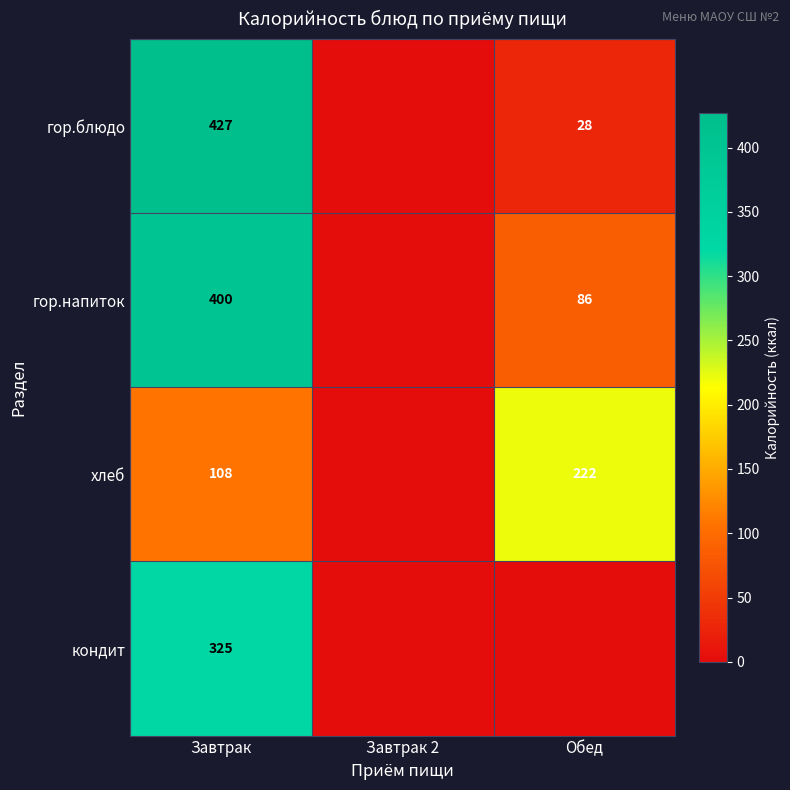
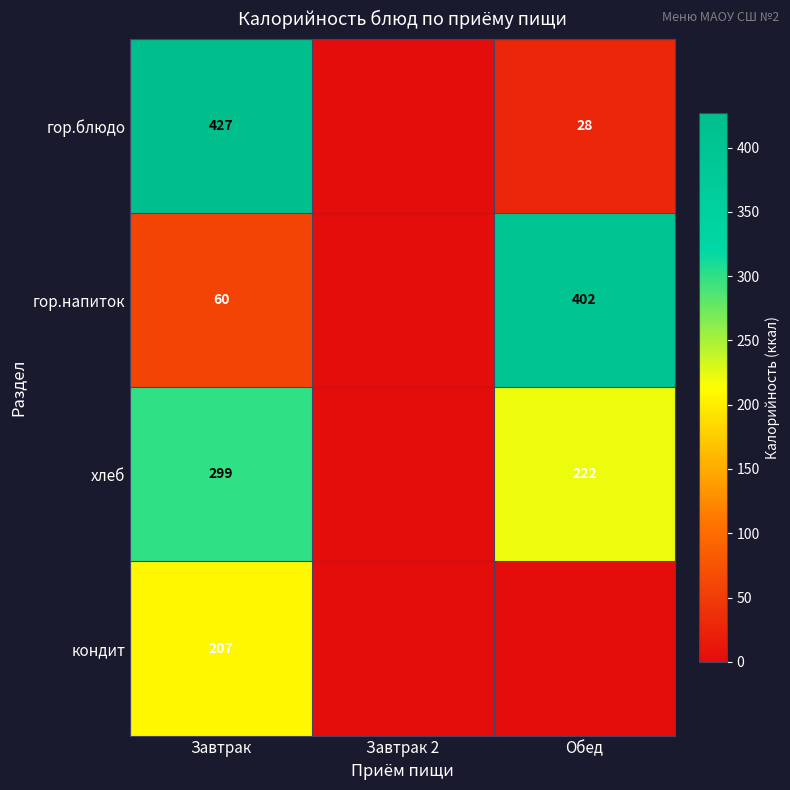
  {
    "гор.блюдо": {
      "Завтрак": 427,
      "Обед": 28
    },
    "гор.напиток": {
-     "Завтрак": 400,
-     "Обед": 86
+     "Завтрак": 60,
+     "Обед": 402
    },
    "хлеб": {
-     "Завтрак": 108,
+     "Завтрак": 299,
      "Обед": 222
    },
    "кондит": {
-     "Завтрак": 325
+     "Завтрак": 207
    }
  }
